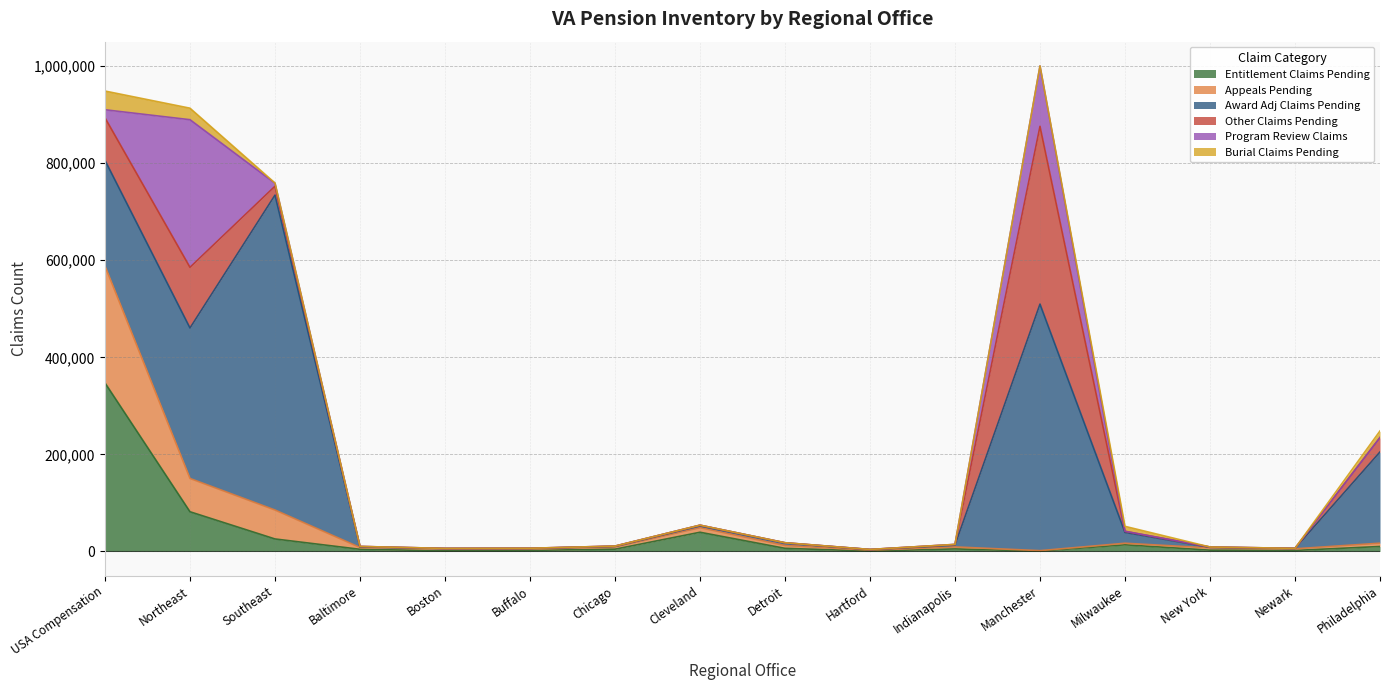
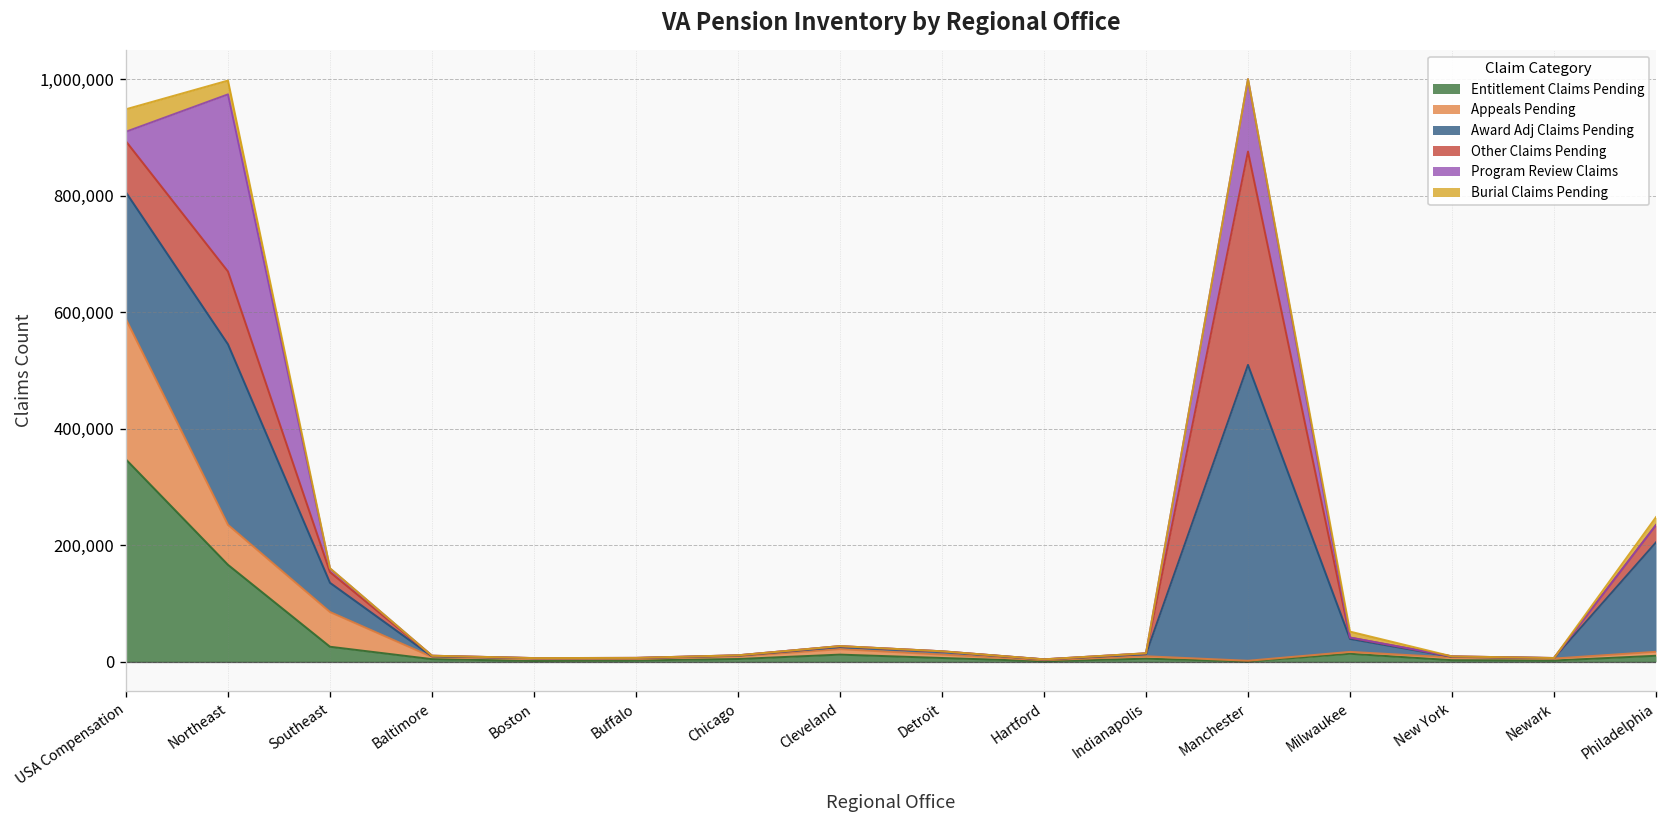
  {
    "Entitlement Claims Pending": {
      "USA Compensation": "350,000",
-     "Northeast": "80,000",
+     "Northeast": "170,000",
      "Southeast": "30,000",
-     "Cleveland": "40,000",
+     "Cleveland": "10,000",
      "Detroit": "10,000",
      "Philadelphia": "10,000"
    },
    "Award Adj Claims Pending": {
      "USA Compensation": "220,000",
      "Northeast": "310,000",
-     "Southeast": "650,000",
+     "Southeast": "50,000",
      "Manchester": "510,000",
      "Philadelphia": "190,000"
    },
    "Other Claims Pending": {
      "USA Compensation": "90,000",
      "Northeast": "120,000",
      "Southeast": "20,000",
      "Manchester": "370,000"
    },
    "Program Review Claims": {
      "USA Compensation": "20,000",
      "Northeast": "300,000"
    }
  }
